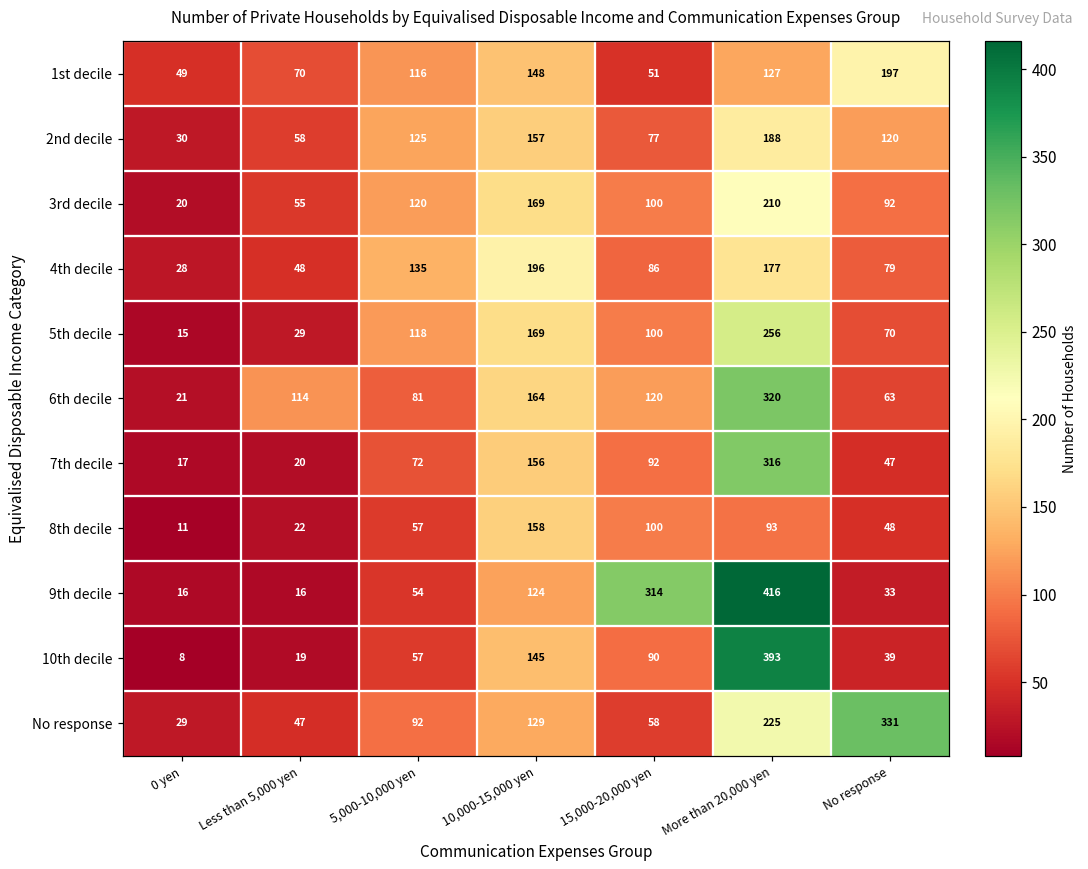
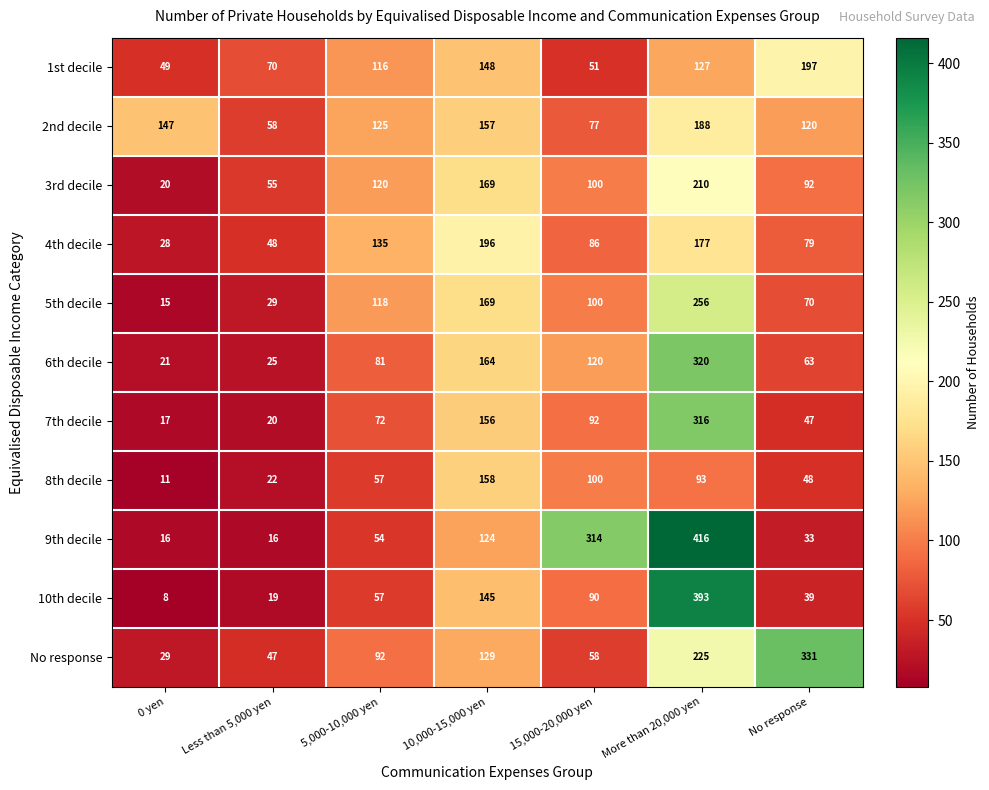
  {
    "1st decile": {
      "0 yen": 49,
      "Less than 5,000 yen": 70,
      "5,000-10,000 yen": 116,
      "10,000-15,000 yen": 148,
      "15,000-20,000 yen": 51,
      "More than 20,000 yen": 127,
      "No response": 197
    },
    "2nd decile": {
-     "0 yen": 30,
+     "0 yen": 147,
      "Less than 5,000 yen": 58,
      "5,000-10,000 yen": 125,
      "10,000-15,000 yen": 157,
      "15,000-20,000 yen": 77,
      "More than 20,000 yen": 188,
      "No response": 120
    },
    "3rd decile": {
      "0 yen": 20,
      "Less than 5,000 yen": 55,
      "5,000-10,000 yen": 120,
      "10,000-15,000 yen": 169,
      "15,000-20,000 yen": 100,
      "More than 20,000 yen": 210,
      "No response": 92
    },
    "4th decile": {
      "0 yen": 28,
      "Less than 5,000 yen": 48,
      "5,000-10,000 yen": 135,
      "10,000-15,000 yen": 196,
      "15,000-20,000 yen": 86,
      "More than 20,000 yen": 177,
      "No response": 79
    },
    "5th decile": {
      "0 yen": 15,
      "Less than 5,000 yen": 29,
      "5,000-10,000 yen": 118,
      "10,000-15,000 yen": 169,
      "15,000-20,000 yen": 100,
      "More than 20,000 yen": 256,
      "No response": 70
    },
    "6th decile": {
      "0 yen": 21,
-     "Less than 5,000 yen": 114,
+     "Less than 5,000 yen": 25,
      "5,000-10,000 yen": 81,
      "10,000-15,000 yen": 164,
      "15,000-20,000 yen": 120,
      "More than 20,000 yen": 320,
      "No response": 63
    },
    "7th decile": {
      "0 yen": 17,
      "Less than 5,000 yen": 20,
      "5,000-10,000 yen": 72,
      "10,000-15,000 yen": 156,
      "15,000-20,000 yen": 92,
      "More than 20,000 yen": 316,
      "No response": 47
    },
    "8th decile": {
      "0 yen": 11,
      "Less than 5,000 yen": 22,
      "5,000-10,000 yen": 57,
      "10,000-15,000 yen": 158,
      "15,000-20,000 yen": 100,
      "More than 20,000 yen": 93,
      "No response": 48
    },
    "9th decile": {
      "0 yen": 16,
      "Less than 5,000 yen": 16,
      "5,000-10,000 yen": 54,
      "10,000-15,000 yen": 124,
      "15,000-20,000 yen": 314,
      "More than 20,000 yen": 416,
      "No response": 33
    },
    "10th decile": {
      "0 yen": 8,
      "Less than 5,000 yen": 19,
      "5,000-10,000 yen": 57,
      "10,000-15,000 yen": 145,
      "15,000-20,000 yen": 90,
      "More than 20,000 yen": 393,
      "No response": 39
    },
    "No response": {
      "0 yen": 29,
      "Less than 5,000 yen": 47,
      "5,000-10,000 yen": 92,
      "10,000-15,000 yen": 129,
      "15,000-20,000 yen": 58,
      "More than 20,000 yen": 225,
      "No response": 331
    }
  }
